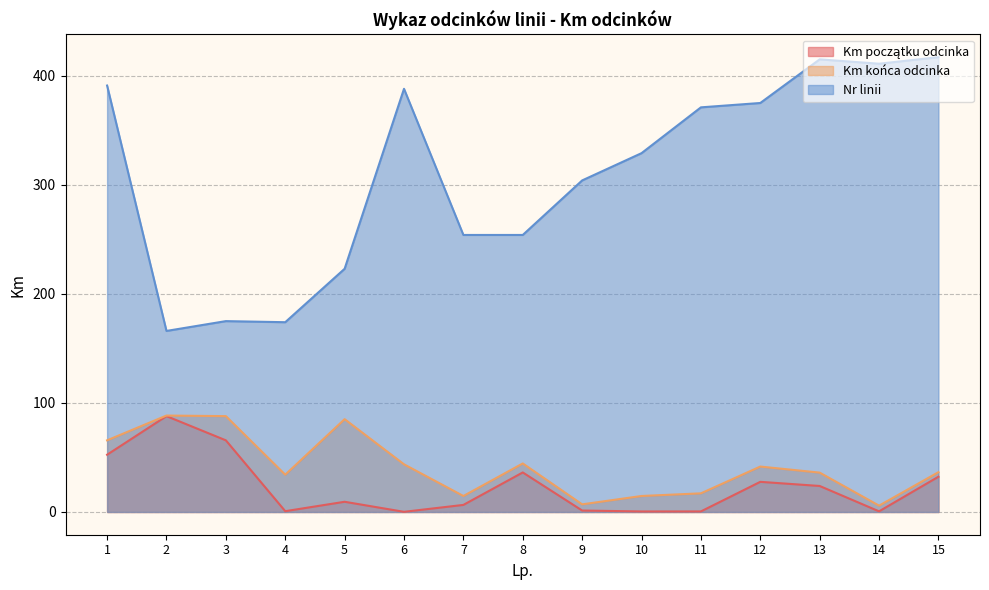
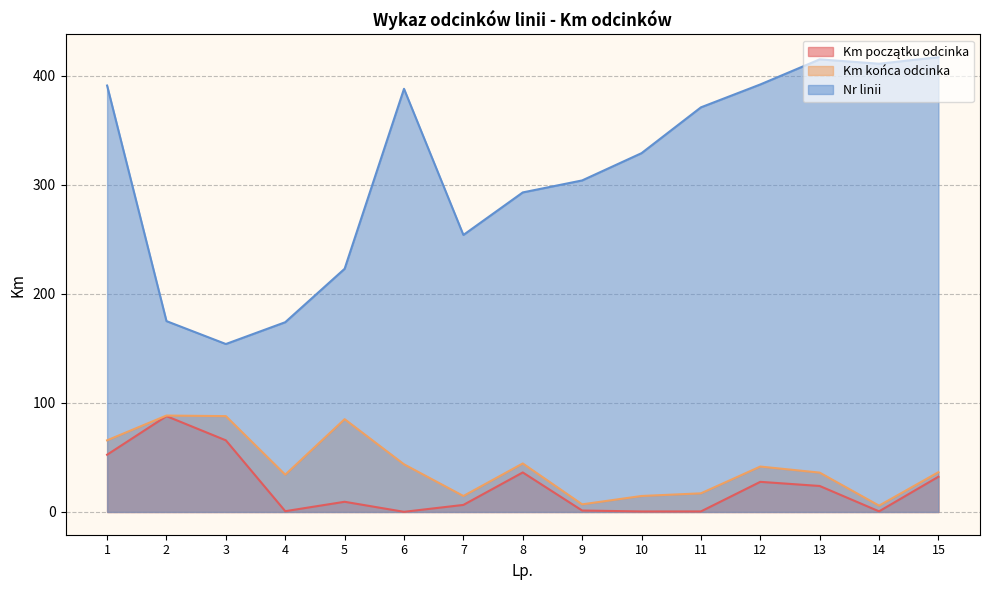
  {
    "Nr linii": {
      "1": 391,
-     "2": 166,
-     "3": 175,
+     "2": 175,
+     "3": 154,
      "4": 174,
      "5": 223,
      "6": 388,
      "7": 254,
-     "8": 254,
+     "8": 293,
      "9": 304,
      "10": 329,
      "11": 371,
-     "12": 375
+     "12": 392
    }
  }
